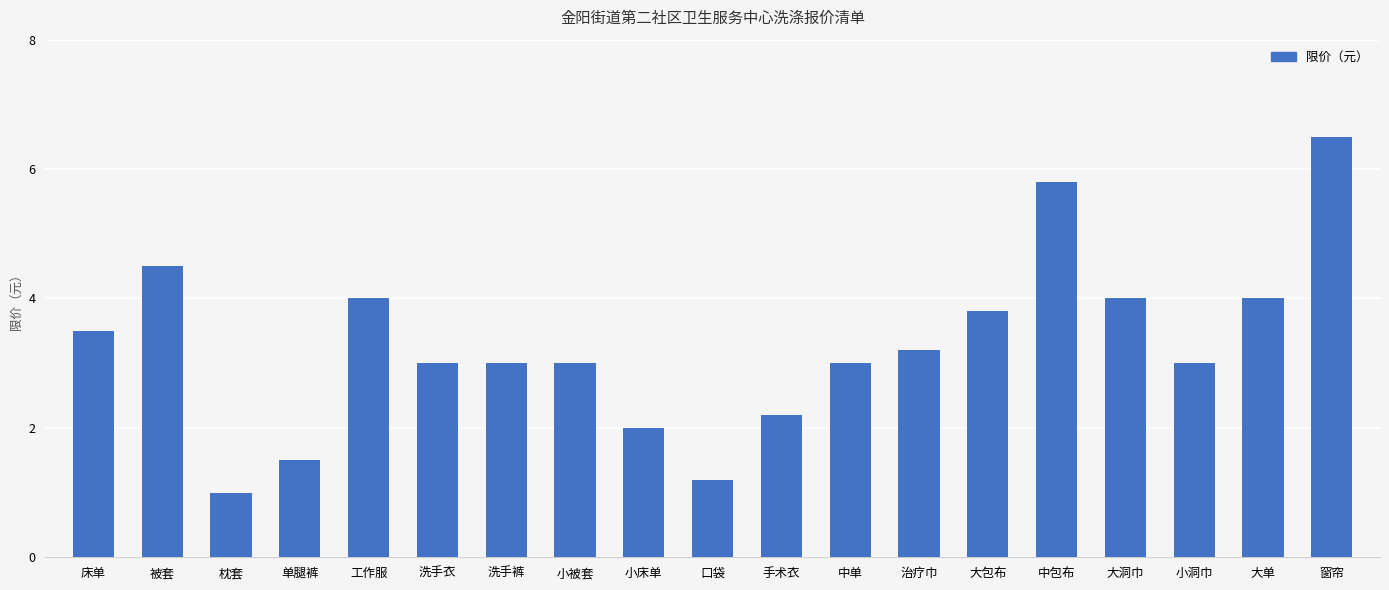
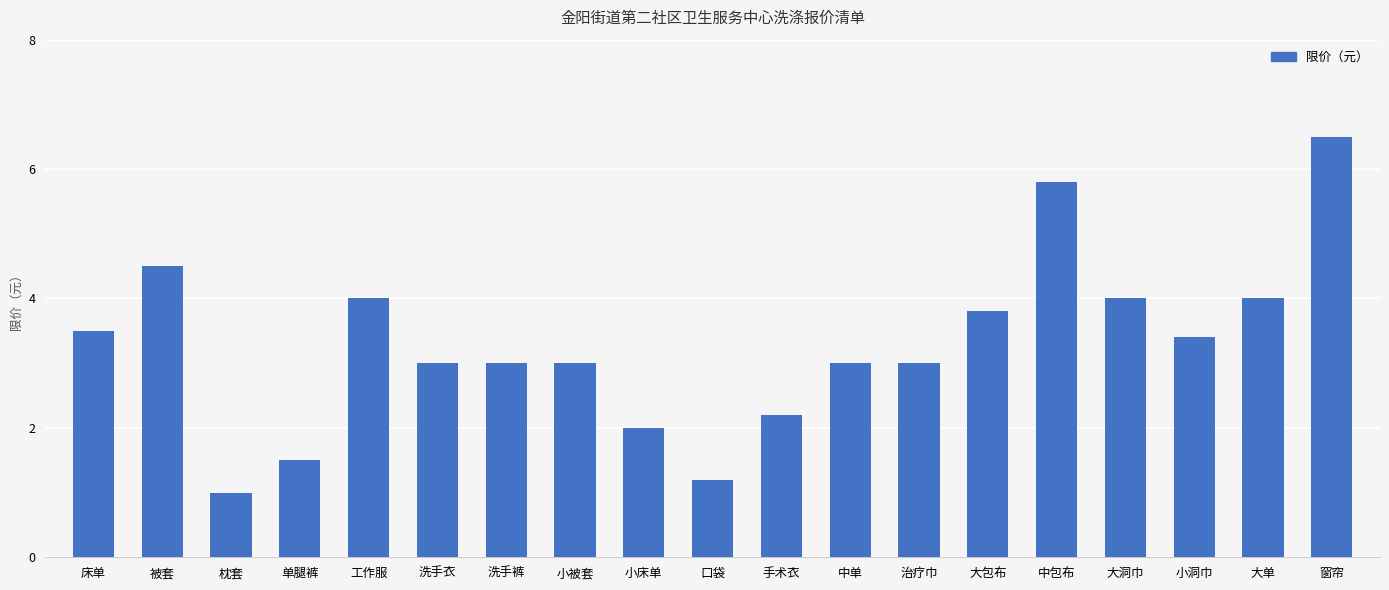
  {
    "床单": 3.5,
    "被套": 4.5,
    "枕套": 1.0,
    "单腿裤": 1.5,
    "工作服": 4.0,
    "洗手衣": 3.0,
    "洗手裤": 3.0,
    "小被套": 3.0,
    "小床单": 2.0,
    "口袋": 1.2,
    "手术衣": 2.2,
    "中单": 3.0,
-   "治疗巾": 3.2,
+   "治疗巾": 3.0,
    "大包布": 3.8,
    "中包布": 5.8,
    "大洞巾": 4.0,
-   "小洞巾": 3.0,
+   "小洞巾": 3.4,
    "大单": 4.0,
    "窗帘": 6.5
  }
